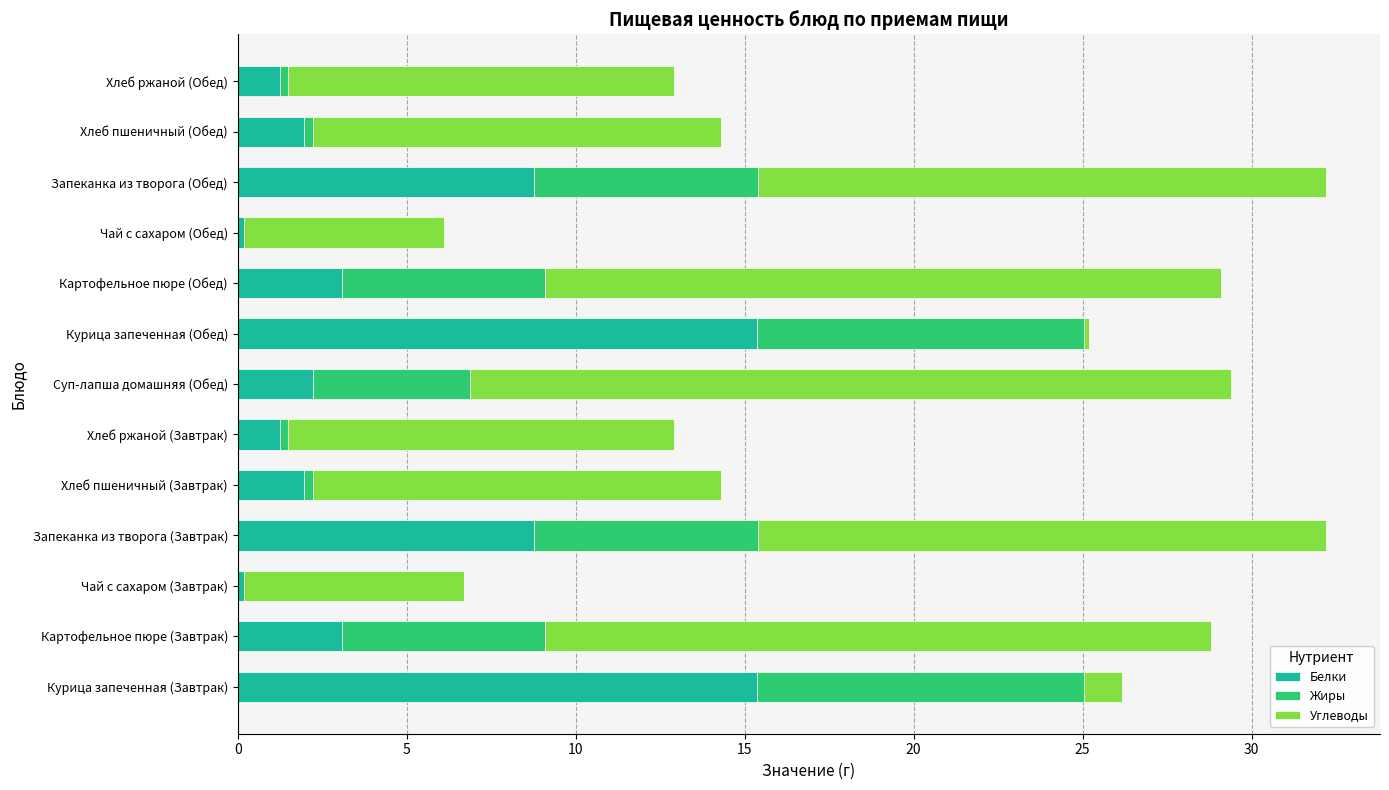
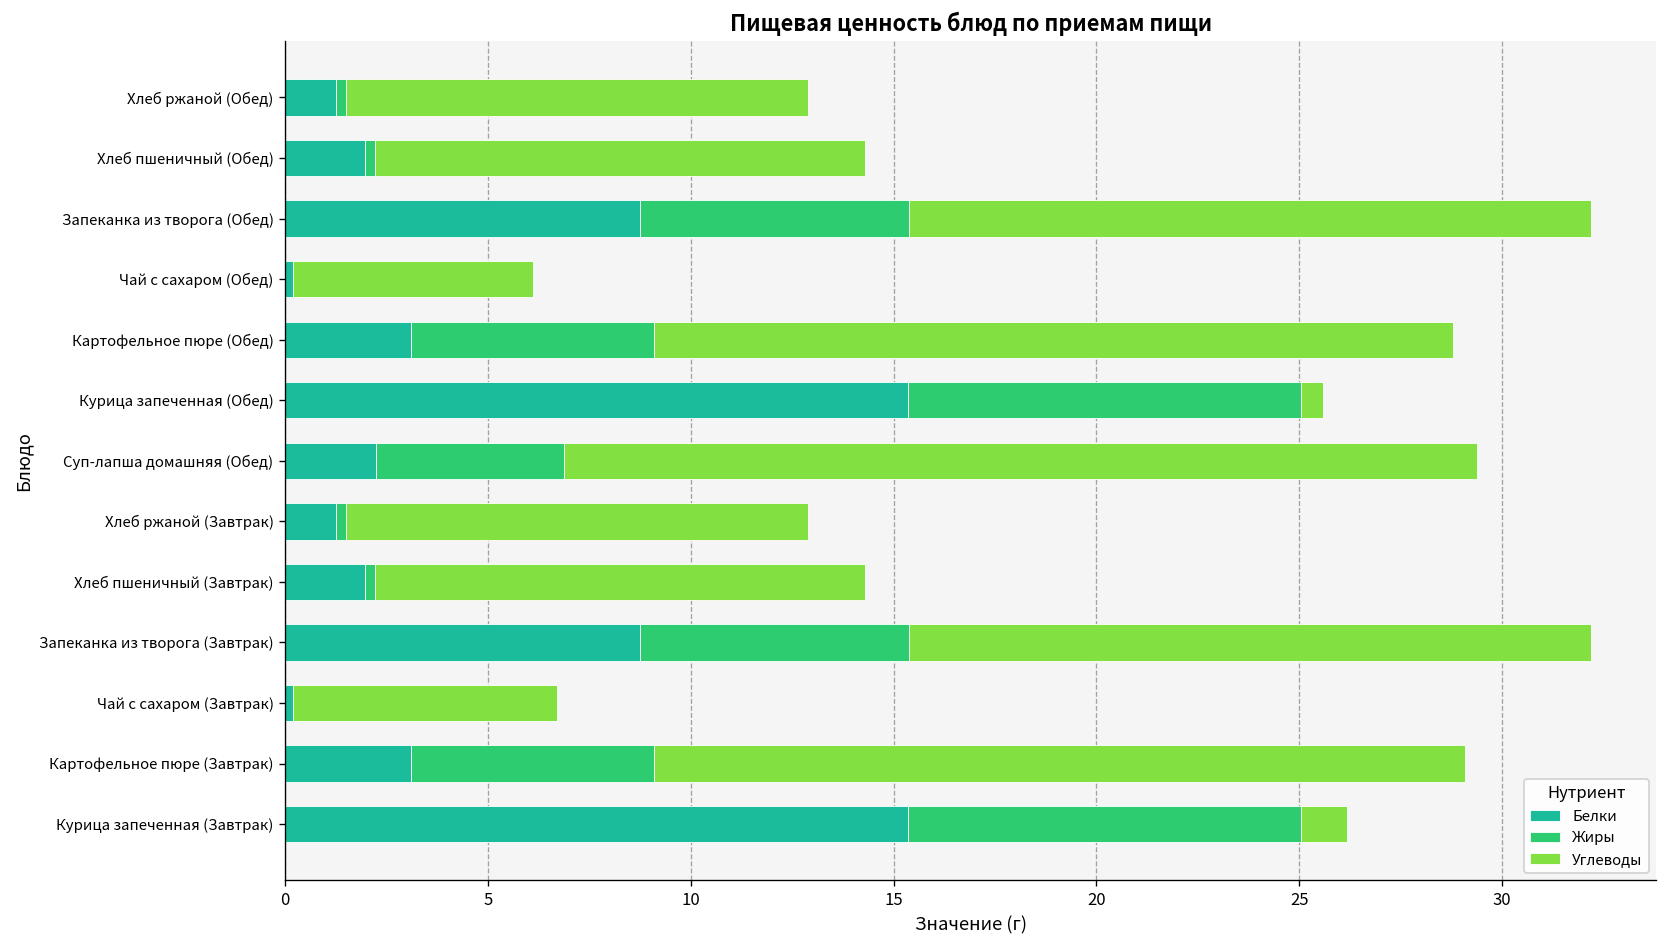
  {
    "Углеводы": {
      "Хлеб ржаной (Обед)": 11.4,
      "Хлеб пшеничный (Обед)": 12.1,
      "Запеканка из творога (Обед)": 16.8,
      "Чай с сахаром (Обед)": 5.9,
-     "Картофельное пюре (Обед)": 20.0,
-     "Курица запеченная (Обед)": 0.1,
+     "Картофельное пюре (Обед)": 19.7,
+     "Курица запеченная (Обед)": 0.6,
      "Суп-лапша домашняя (Обед)": 22.5,
      "Хлеб ржаной (Завтрак)": 11.4,
      "Хлеб пшеничный (Завтрак)": 12.1,
      "Запеканка из творога (Завтрак)": 16.8,
      "Чай с сахаром (Завтрак)": 6.5,
-     "Картофельное пюре (Завтрак)": 19.7,
+     "Картофельное пюре (Завтрак)": 20.0,
      "Курица запеченная (Завтрак)": 1.1
    }
  }
